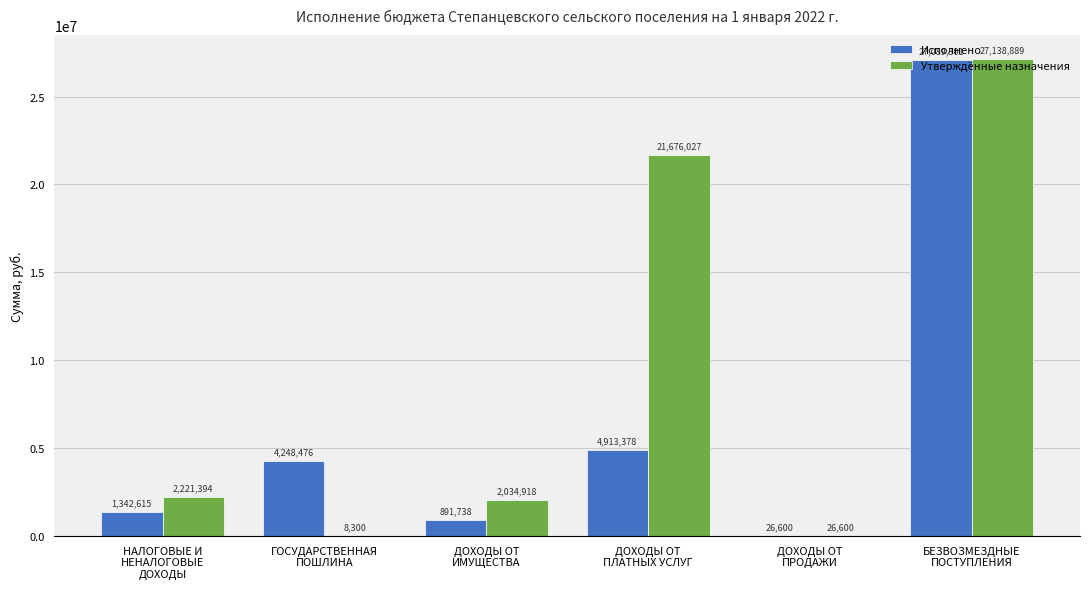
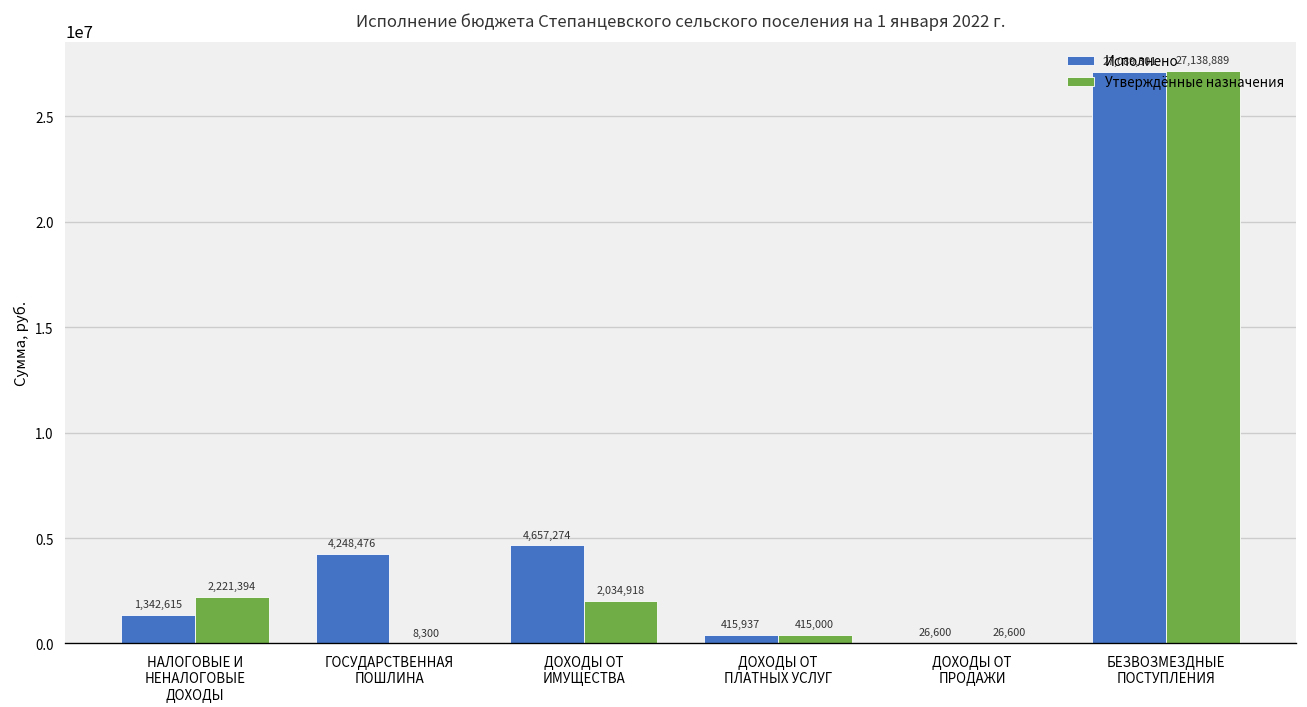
  {
    "Исполнено": {
      "НАЛОГОВЫЕ И НЕНАЛОГОВЫЕ ДОХОДЫ": "1,342,615",
      "ГОСУДАРСТВЕННАЯ ПОШЛИНА": "4,248,476",
-     "ДОХОДЫ ОТ ИМУЩЕСТВА": "891,738",
-     "ДОХОДЫ ОТ ПЛАТНЫХ УСЛУГ": "4,913,378",
+     "ДОХОДЫ ОТ ИМУЩЕСТВА": "4,657,274",
+     "ДОХОДЫ ОТ ПЛАТНЫХ УСЛУГ": "415,937",
      "ДОХОДЫ ОТ ПРОДАЖИ": "26,600",
      "БЕЗВОЗМЕЗДНЫЕ ПОСТУПЛЕНИЯ": "27,089,301"
    },
    "Утверждённые назначения": {
      "НАЛОГОВЫЕ И НЕНАЛОГОВЫЕ ДОХОДЫ": "2,221,394",
      "ГОСУДАРСТВЕННАЯ ПОШЛИНА": "8,300",
      "ДОХОДЫ ОТ ИМУЩЕСТВА": "2,034,918",
-     "ДОХОДЫ ОТ ПЛАТНЫХ УСЛУГ": "21,676,027",
+     "ДОХОДЫ ОТ ПЛАТНЫХ УСЛУГ": "415,000",
      "ДОХОДЫ ОТ ПРОДАЖИ": "26,600",
      "БЕЗВОЗМЕЗДНЫЕ ПОСТУПЛЕНИЯ": "27,138,889"
    }
  }
